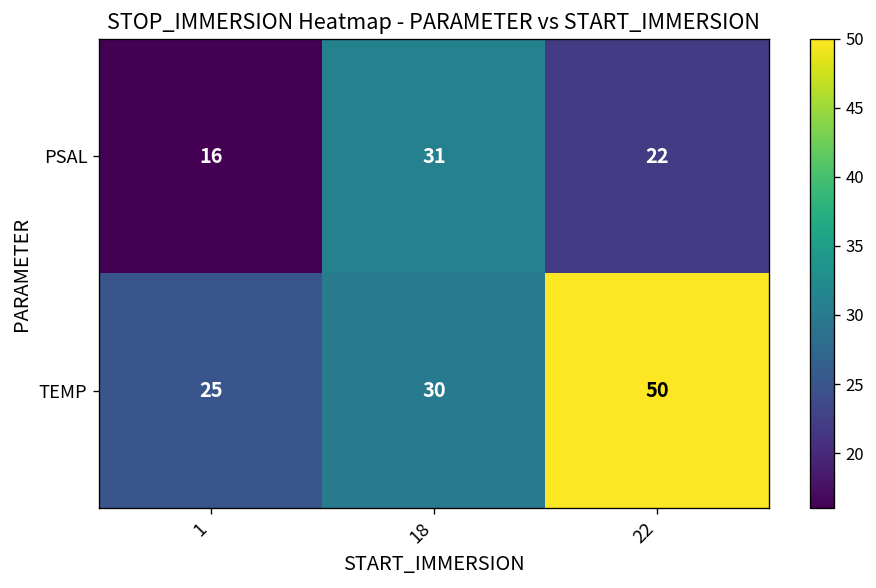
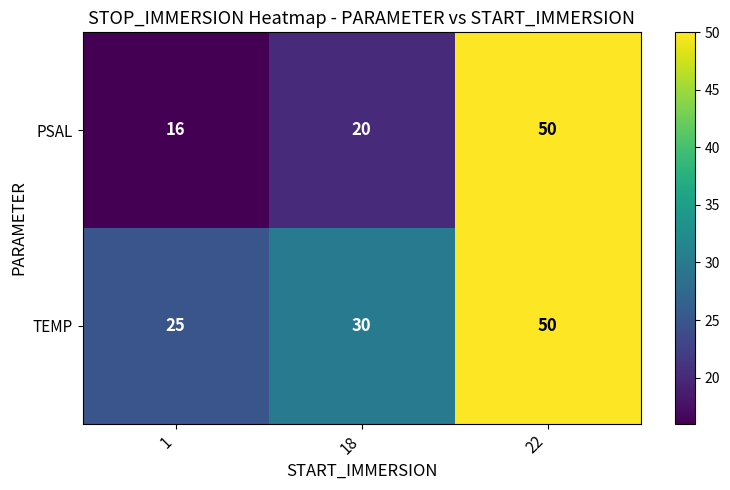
  {
    "PSAL": {
      "1": 16,
-     "18": 31,
-     "22": 22
+     "18": 20,
+     "22": 50
    },
    "TEMP": {
      "1": 25,
      "18": 30,
      "22": 50
    }
  }
